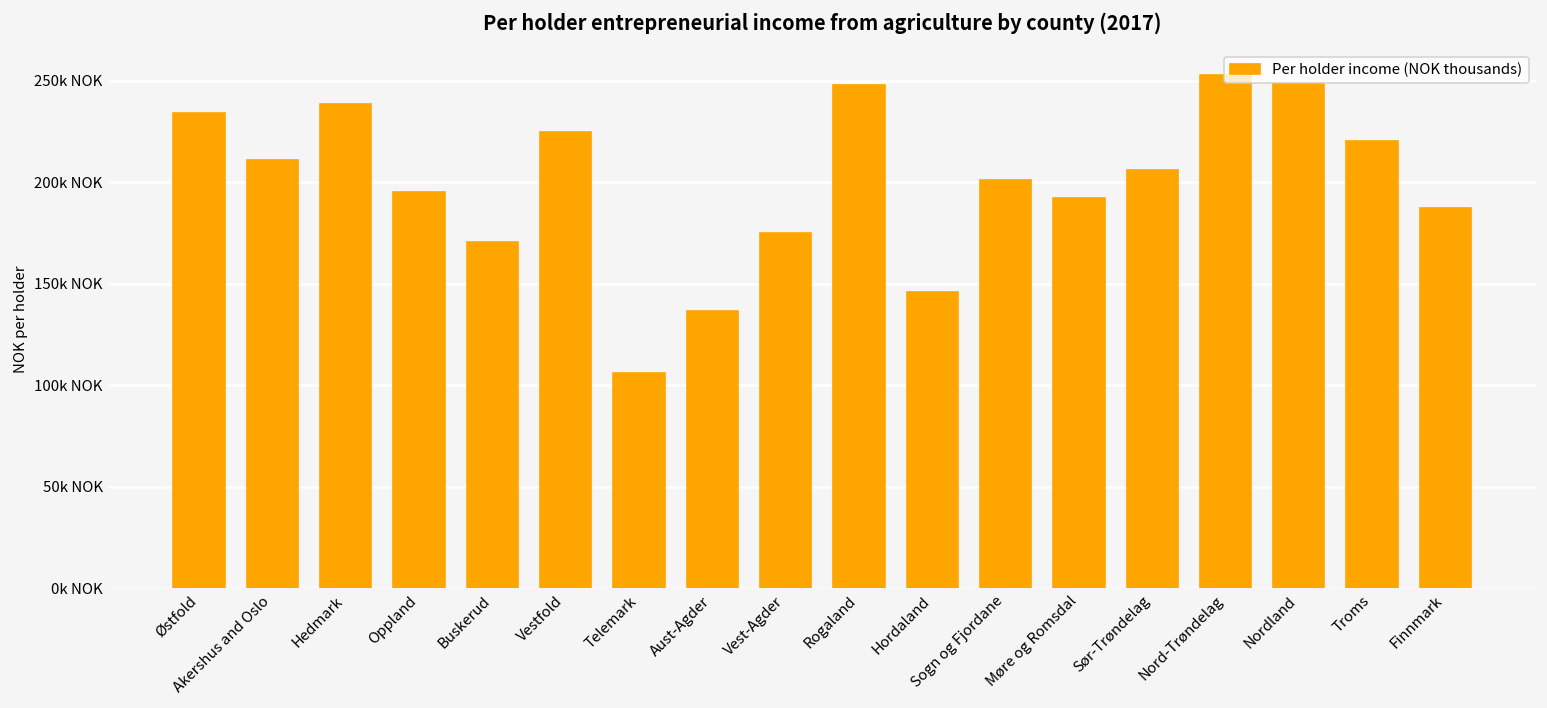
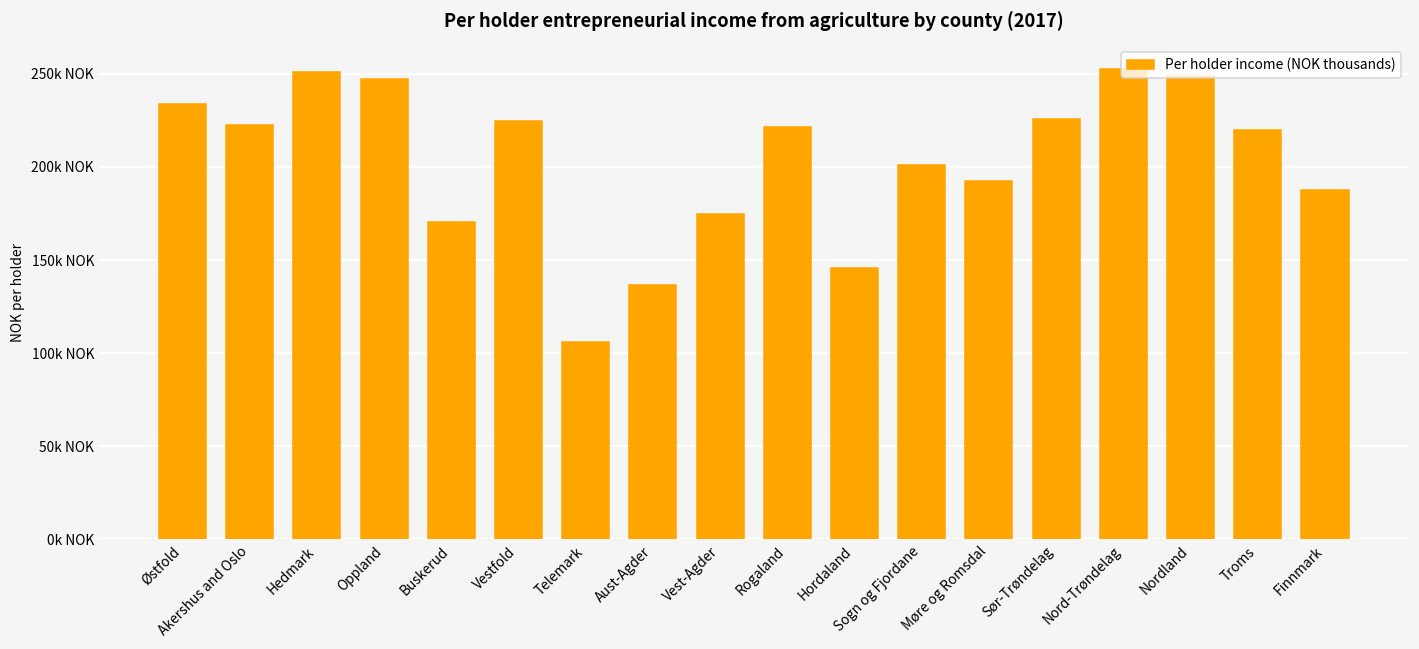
  {
    "Østfold": "234k NOK",
-   "Akershus and Oslo": "211k NOK",
-   "Hedmark": "238k NOK",
-   "Oppland": "195k NOK",
+   "Akershus and Oslo": "223k NOK",
+   "Hedmark": "251k NOK",
+   "Oppland": "247k NOK",
    "Buskerud": "170k NOK",
    "Vestfold": "225k NOK",
    "Telemark": "106k NOK",
    "Aust-Agder": "136k NOK",
    "Vest-Agder": "175k NOK",
-   "Rogaland": "248k NOK",
+   "Rogaland": "221k NOK",
    "Hordaland": "146k NOK",
    "Sogn og Fjordane": "201k NOK",
    "Møre og Romsdal": "192k NOK",
-   "Sør-Trøndelag": "206k NOK",
+   "Sør-Trøndelag": "226k NOK",
    "Troms": "220k NOK",
    "Finnmark": "187k NOK"
  }
